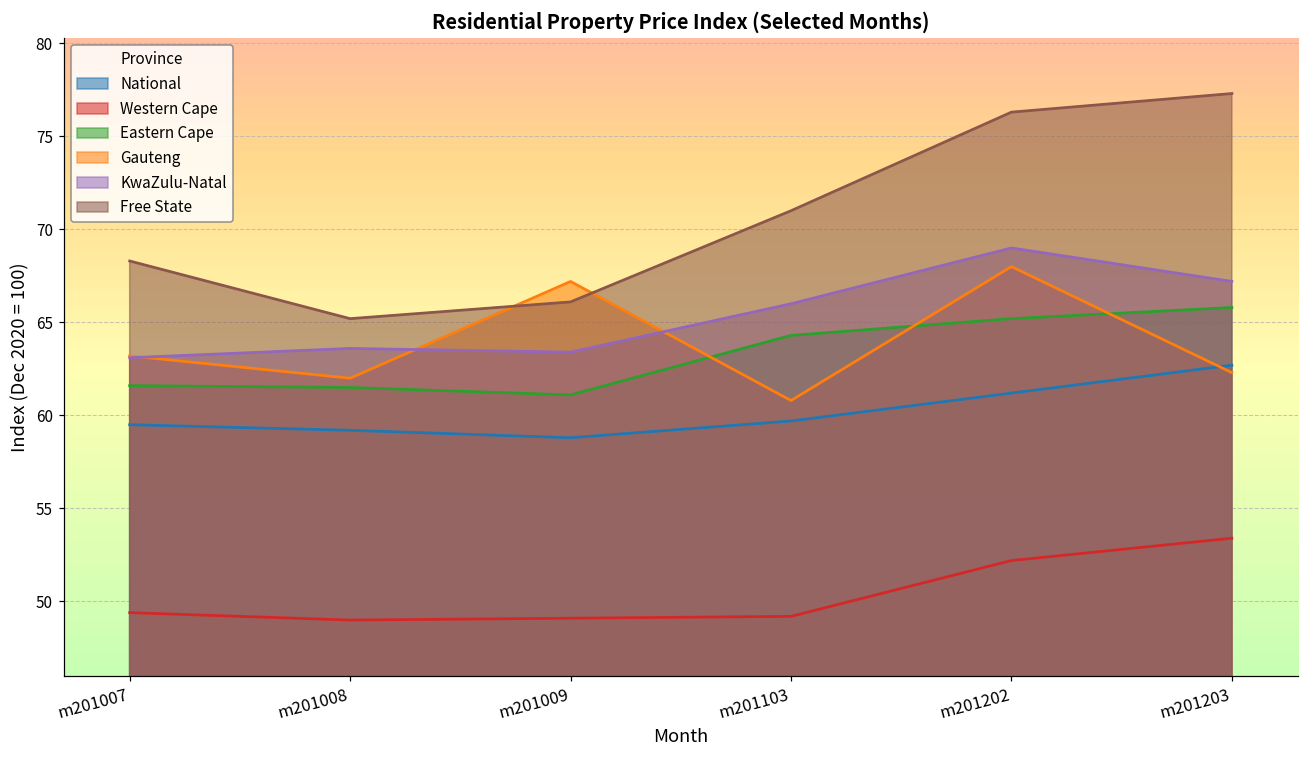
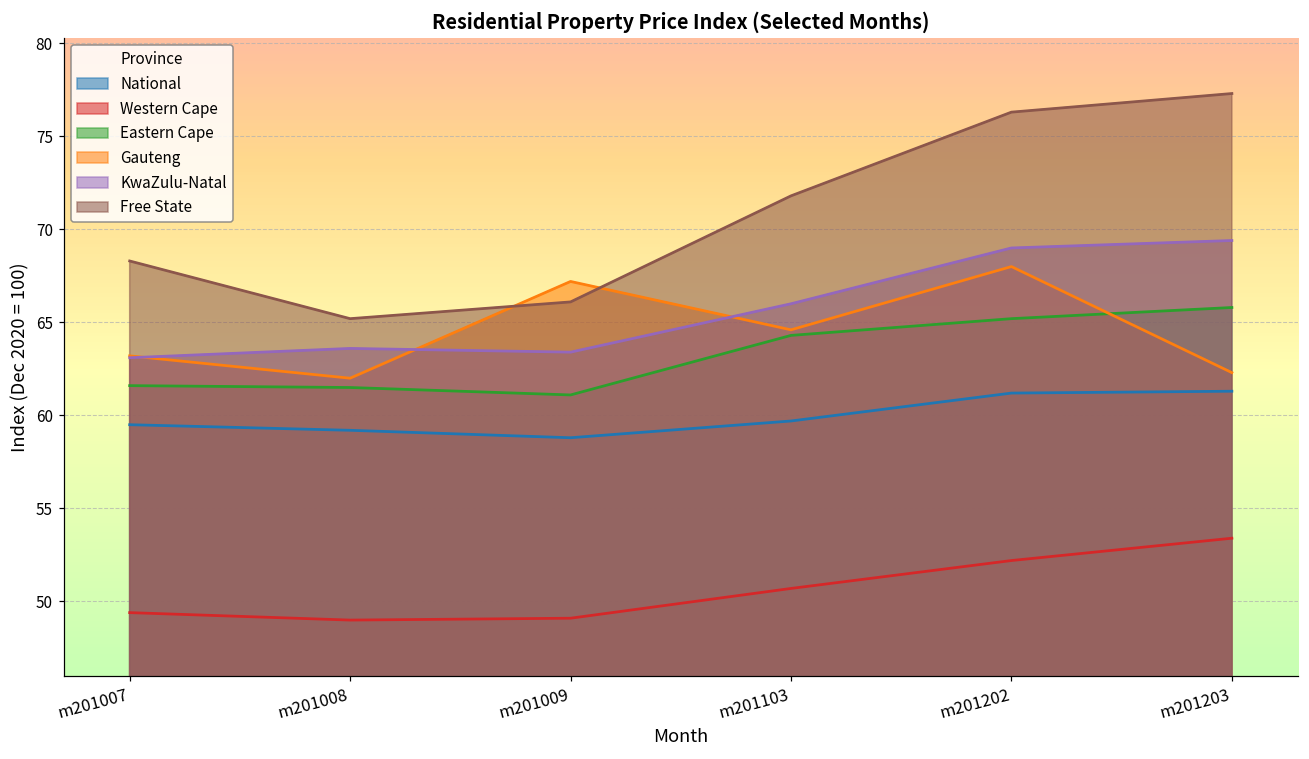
  {
    "National": {
      "m201007": 59.5,
      "m201008": 59.2,
      "m201009": 58.8,
      "m201103": 59.7,
      "m201202": 61.2,
-     "m201203": 62.7
+     "m201203": 61.3
    },
    "Western Cape": {
      "m201007": 49.4,
      "m201008": 49.0,
      "m201009": 49.1,
-     "m201103": 49.2,
+     "m201103": 50.7,
      "m201202": 52.2,
      "m201203": 53.4
    },
    "Eastern Cape": {
      "m201007": 61.6,
      "m201008": 61.5,
      "m201009": 61.1,
      "m201103": 64.3,
      "m201202": 65.2,
      "m201203": 65.8
    },
    "Gauteng": {
      "m201008": 62.0,
      "m201009": 67.2,
-     "m201103": 60.8,
+     "m201103": 64.6,
      "m201202": 68.0,
      "m201203": 62.3
    },
    "KwaZulu-Natal": {
      "m201008": 63.6,
      "m201009": 63.4,
      "m201103": 66.0,
      "m201202": 69.0,
-     "m201203": 67.2
+     "m201203": 69.4
    },
    "Free State": {
      "m201007": 68.3,
      "m201008": 65.2,
      "m201009": 66.1,
-     "m201103": 71.0,
+     "m201103": 71.8,
      "m201202": 76.3,
      "m201203": 77.3
    }
  }
